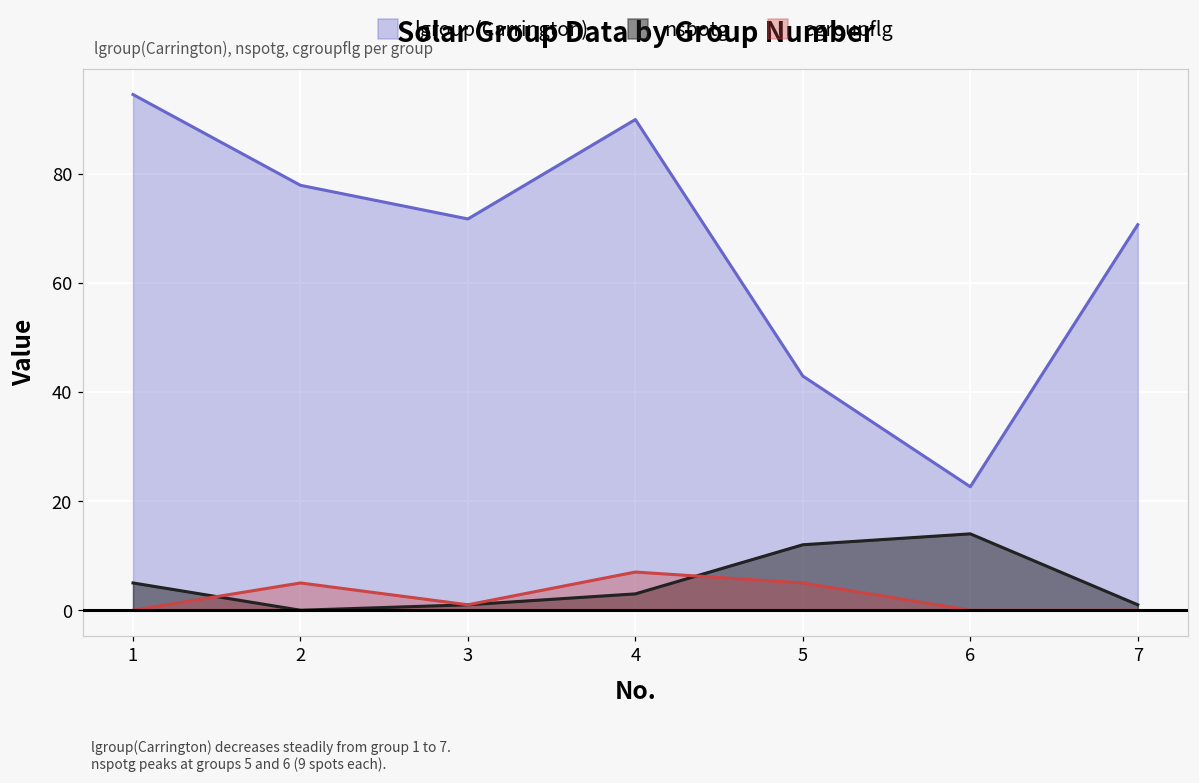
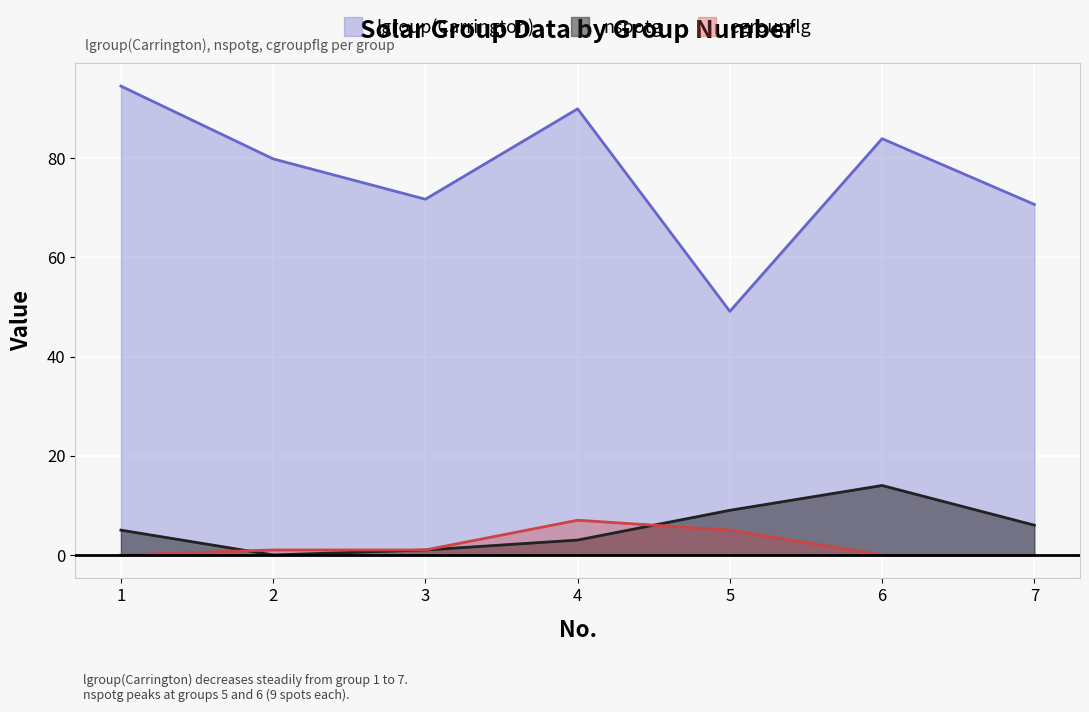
  {
    "lgroup(Carrington)": {
      "1": 95,
-     "2": 78,
+     "2": 80,
      "3": 72,
      "4": 90,
-     "5": 43,
-     "6": 23,
+     "5": 49,
+     "6": 84,
      "7": 71
    },
    "nspotg": {
      "1": 5,
      "2": 0,
      "4": 3,
-     "5": 12,
+     "5": 9,
      "6": 14,
-     "7": 1
+     "7": 6
    },
    "cgroupflg": {
      "1": 0,
-     "2": 5,
+     "2": 1,
      "4": 7,
      "5": 5,
      "6": 0,
      "7": 0
    }
  }
